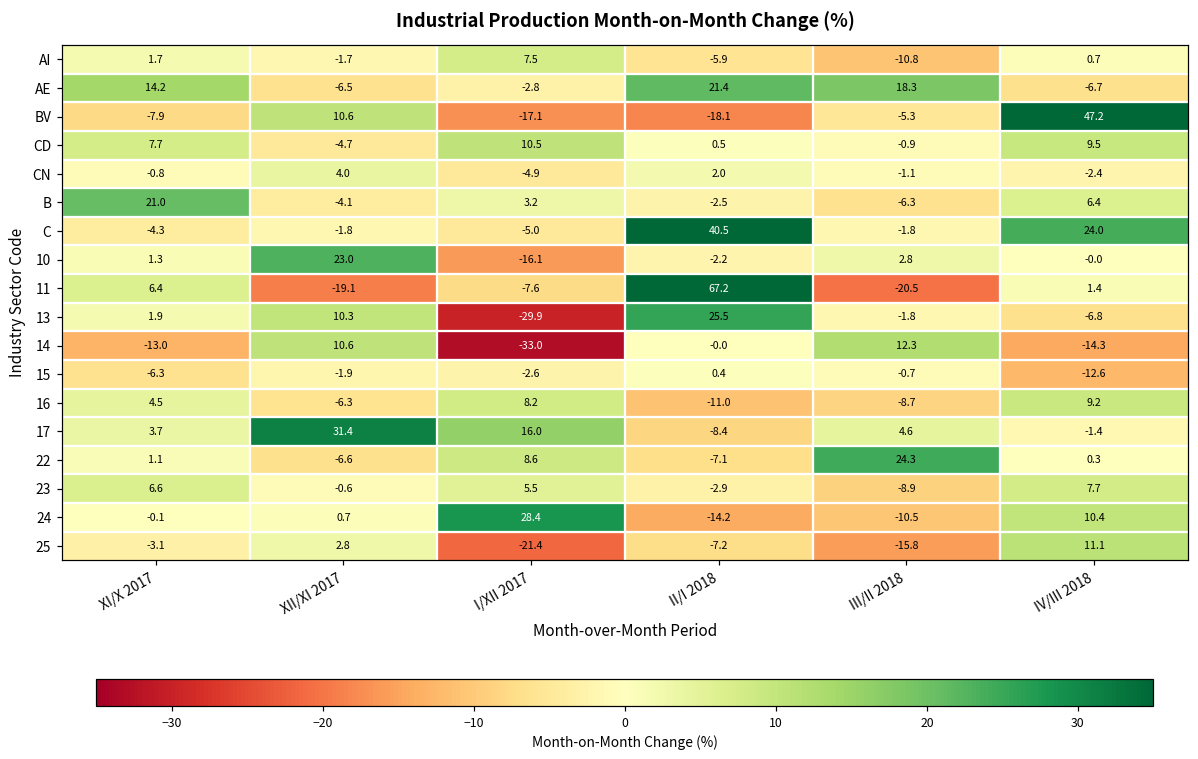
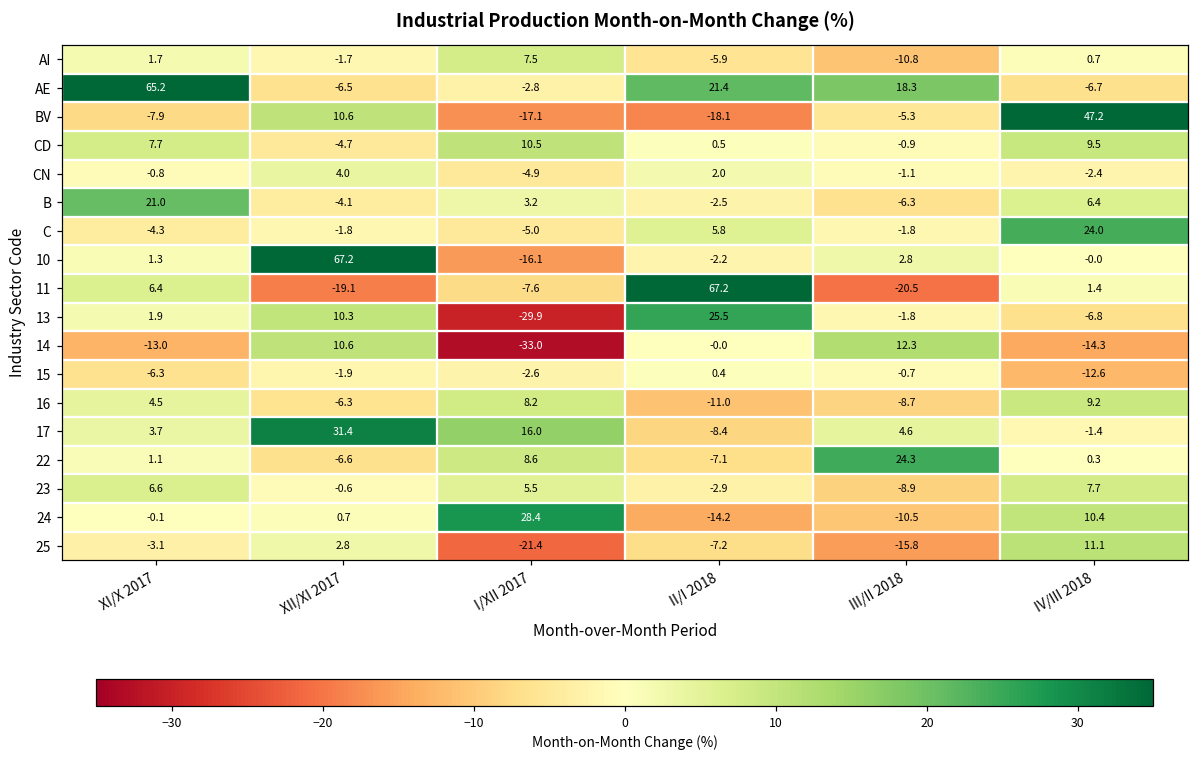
  {
    "AI": {
      "XI/X 2017": 1.7,
      "XII/XI 2017": -1.7,
      "I/XII 2017": 7.5,
      "II/I 2018": -5.9,
      "III/II 2018": -10.8,
      "IV/III 2018": 0.7
    },
    "AE": {
-     "XI/X 2017": 14.2,
+     "XI/X 2017": 65.2,
      "XII/XI 2017": -6.5,
      "I/XII 2017": -2.8,
      "II/I 2018": 21.4,
      "III/II 2018": 18.3,
      "IV/III 2018": -6.7
    },
    "BV": {
      "XI/X 2017": -7.9,
      "XII/XI 2017": 10.6,
      "I/XII 2017": -17.1,
      "II/I 2018": -18.1,
      "III/II 2018": -5.3,
      "IV/III 2018": 47.2
    },
    "CD": {
      "XI/X 2017": 7.7,
      "XII/XI 2017": -4.7,
      "I/XII 2017": 10.5,
      "II/I 2018": 0.5,
      "III/II 2018": -0.9,
      "IV/III 2018": 9.5
    },
    "CN": {
      "XI/X 2017": -0.8,
      "XII/XI 2017": 4.0,
      "I/XII 2017": -4.9,
      "II/I 2018": 2.0,
      "III/II 2018": -1.1,
      "IV/III 2018": -2.4
    },
    "B": {
      "XI/X 2017": 21.0,
      "XII/XI 2017": -4.1,
      "I/XII 2017": 3.2,
      "II/I 2018": -2.5,
      "III/II 2018": -6.3,
      "IV/III 2018": 6.4
    },
    "C": {
      "XI/X 2017": -4.3,
      "XII/XI 2017": -1.8,
      "I/XII 2017": -5.0,
-     "II/I 2018": 40.5,
+     "II/I 2018": 5.8,
      "III/II 2018": -1.8,
      "IV/III 2018": 24.0
    },
    "10": {
      "XI/X 2017": 1.3,
-     "XII/XI 2017": 23.0,
+     "XII/XI 2017": 67.2,
      "I/XII 2017": -16.1,
      "II/I 2018": -2.2,
      "III/II 2018": 2.8,
      "IV/III 2018": -0.0
    },
    "11": {
      "XI/X 2017": 6.4,
      "XII/XI 2017": -19.1,
      "I/XII 2017": -7.6,
      "II/I 2018": 67.2,
      "III/II 2018": -20.5,
      "IV/III 2018": 1.4
    },
    "13": {
      "XI/X 2017": 1.9,
      "XII/XI 2017": 10.3,
      "I/XII 2017": -29.9,
      "II/I 2018": 25.5,
      "III/II 2018": -1.8,
      "IV/III 2018": -6.8
    },
    "14": {
      "XI/X 2017": -13.0,
      "XII/XI 2017": 10.6,
      "I/XII 2017": -33.0,
      "II/I 2018": -0.0,
      "III/II 2018": 12.3,
      "IV/III 2018": -14.3
    },
    "15": {
      "XI/X 2017": -6.3,
      "XII/XI 2017": -1.9,
      "I/XII 2017": -2.6,
      "II/I 2018": 0.4,
      "III/II 2018": -0.7,
      "IV/III 2018": -12.6
    },
    "16": {
      "XI/X 2017": 4.5,
      "XII/XI 2017": -6.3,
      "I/XII 2017": 8.2,
      "II/I 2018": -11.0,
      "III/II 2018": -8.7,
      "IV/III 2018": 9.2
    },
    "17": {
      "XI/X 2017": 3.7,
      "XII/XI 2017": 31.4,
      "I/XII 2017": 16.0,
      "II/I 2018": -8.4,
      "III/II 2018": 4.6,
      "IV/III 2018": -1.4
    },
    "22": {
      "XI/X 2017": 1.1,
      "XII/XI 2017": -6.6,
      "I/XII 2017": 8.6,
      "II/I 2018": -7.1,
      "III/II 2018": 24.3,
      "IV/III 2018": 0.3
    },
    "23": {
      "XI/X 2017": 6.6,
      "XII/XI 2017": -0.6,
      "I/XII 2017": 5.5,
      "II/I 2018": -2.9,
      "III/II 2018": -8.9,
      "IV/III 2018": 7.7
    },
    "24": {
      "XI/X 2017": -0.1,
      "XII/XI 2017": 0.7,
      "I/XII 2017": 28.4,
      "II/I 2018": -14.2,
      "III/II 2018": -10.5,
      "IV/III 2018": 10.4
    },
    "25": {
      "XI/X 2017": -3.1,
      "XII/XI 2017": 2.8,
      "I/XII 2017": -21.4,
      "II/I 2018": -7.2,
      "III/II 2018": -15.8,
      "IV/III 2018": 11.1
    }
  }
